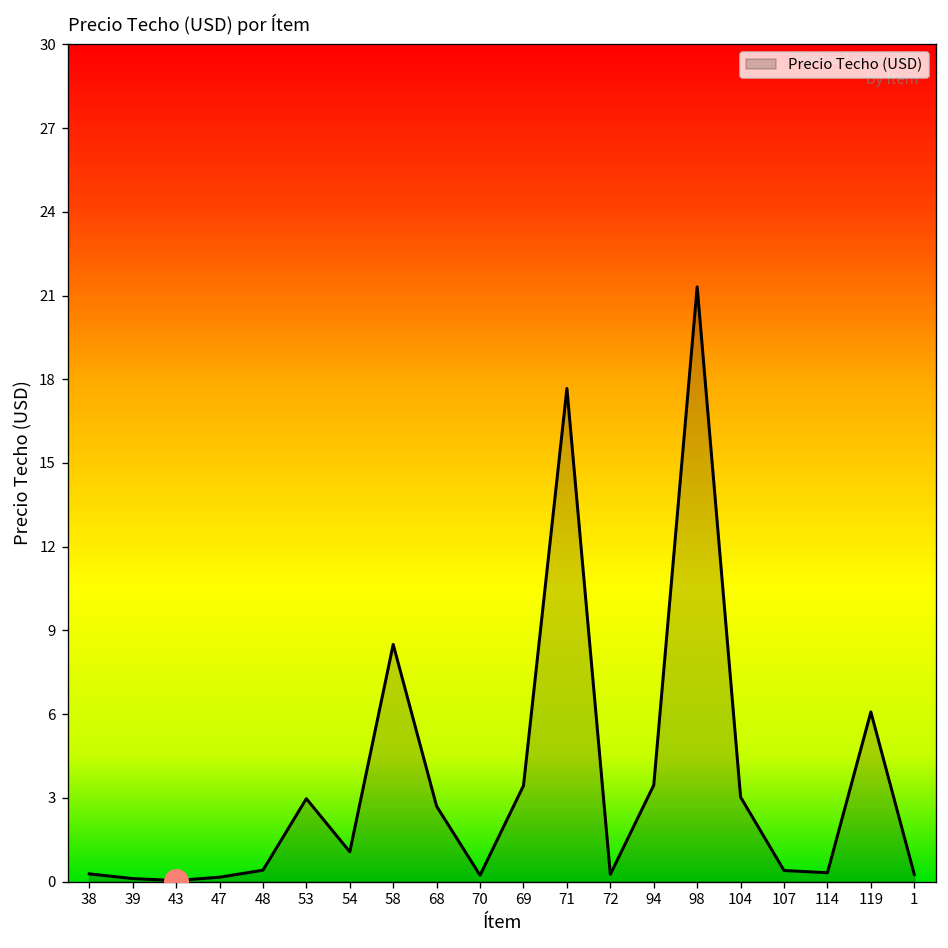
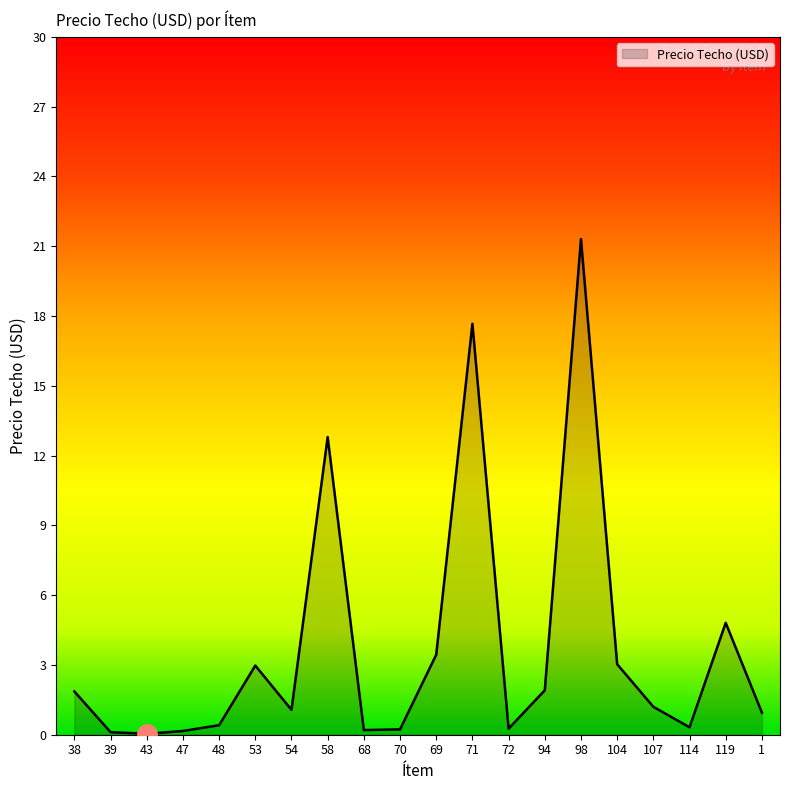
  {
    "Precio Techo (USD)": {
-     "38": 0.3,
+     "38": 1.9,
      "39": 0.1,
      "47": 0.2,
      "48": 0.4,
      "53": 3.0,
      "54": 1.1,
-     "58": 8.5,
-     "68": 2.7,
+     "58": 12.8,
+     "68": 0.2,
      "70": 0.2,
      "69": 3.4,
      "71": 17.7,
      "72": 0.3,
-     "94": 3.5,
+     "94": 1.9,
      "98": 21.3,
      "104": 3.0,
-     "107": 0.4,
+     "107": 1.2,
      "114": 0.3,
-     "119": 6.1,
-     "1": 0.3
+     "119": 4.8,
+     "1": 1.0
    }
  }
